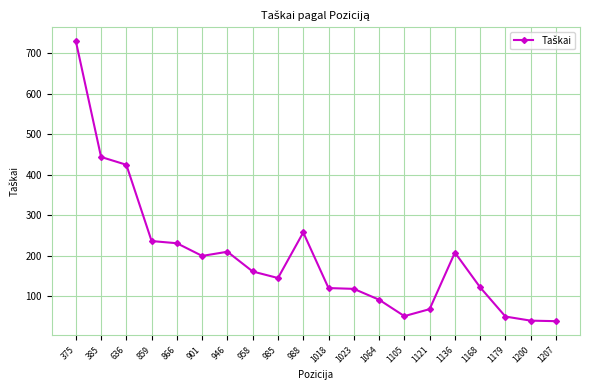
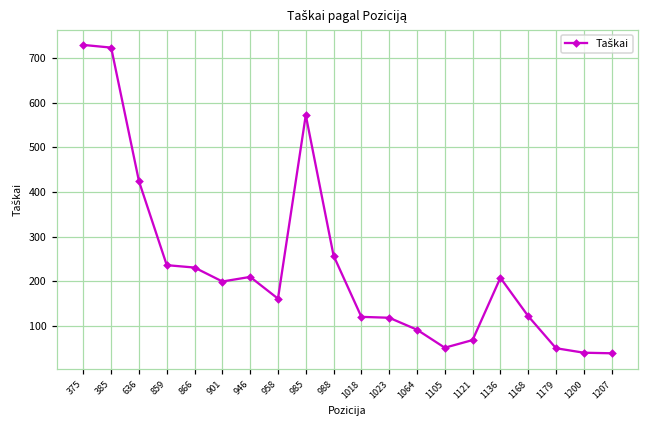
  {
    "375": 730,
-   "385": 440,
+   "385": 720,
    "636": 420,
    "859": 240,
    "866": 230,
    "901": 200,
    "946": 210,
    "958": 160,
-   "985": 140,
+   "985": 570,
    "988": 260,
    "1018": 120,
    "1023": 120,
    "1064": 90,
    "1105": 50,
    "1121": 70,
    "1136": 210,
    "1168": 120,
    "1179": 50,
    "1200": 40,
    "1207": 40
  }
